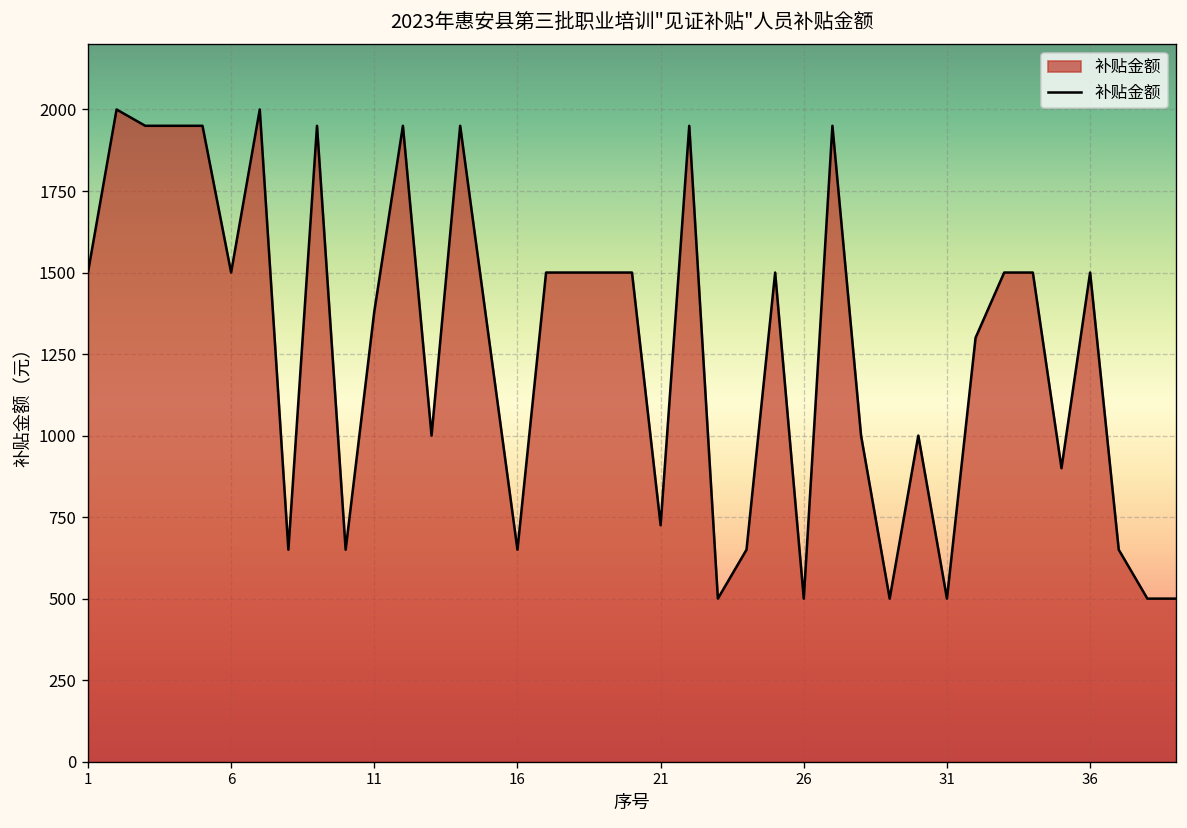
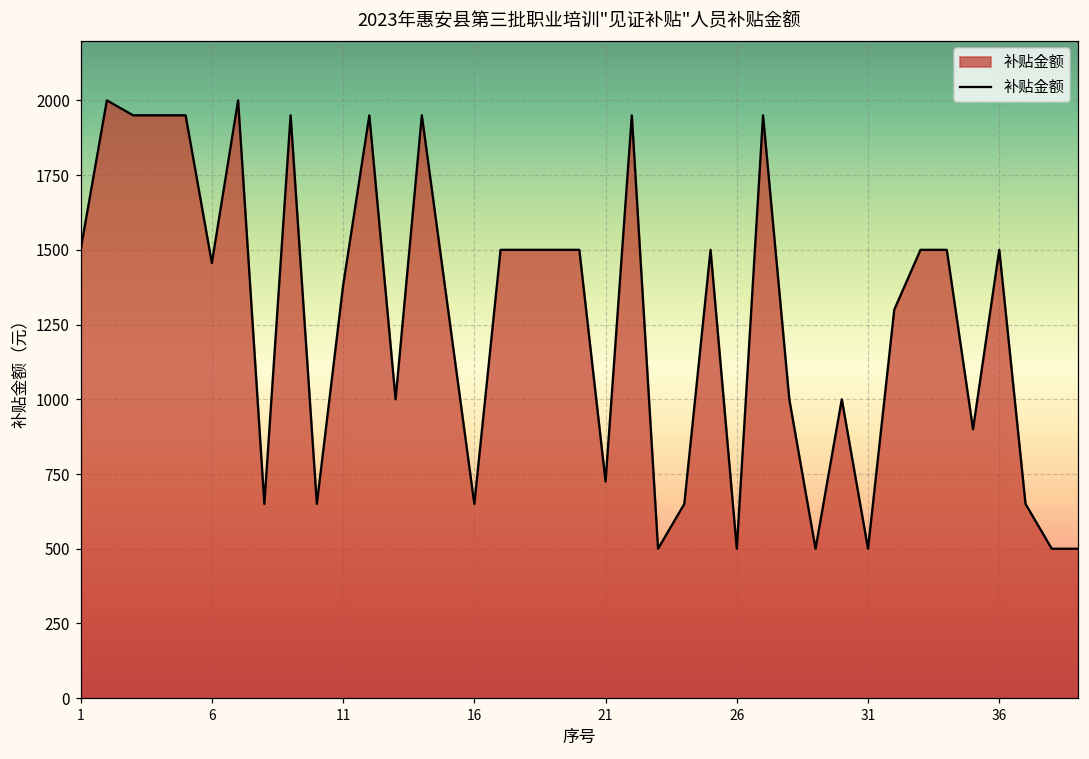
  {
    "1": 1500,
-   "6": 1500,
+   "6": 1460,
    "11": 1380,
    "16": 650,
    "21": 730,
    "26": 500,
    "31": 500,
    "36": 1500
  }
